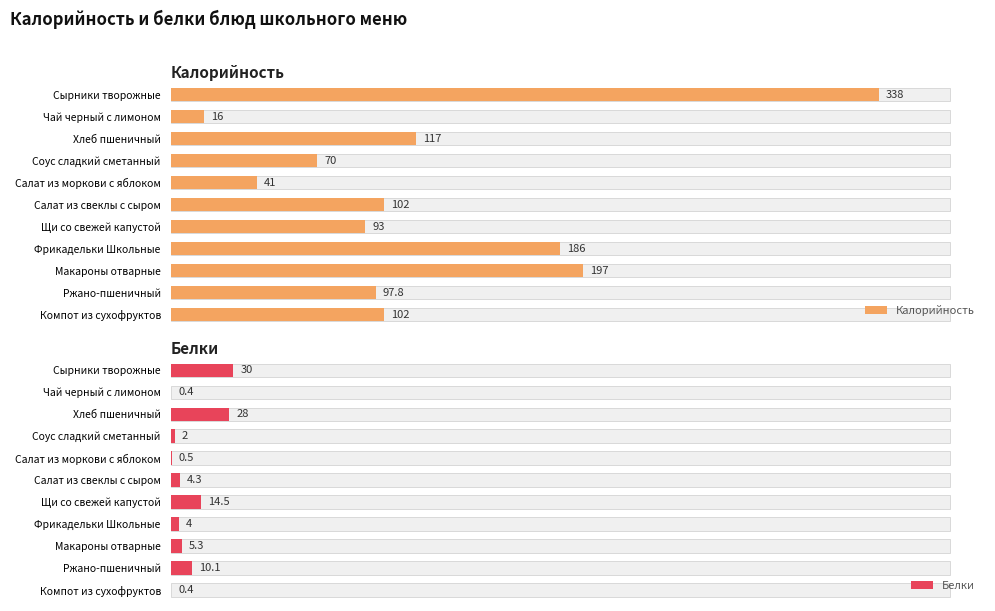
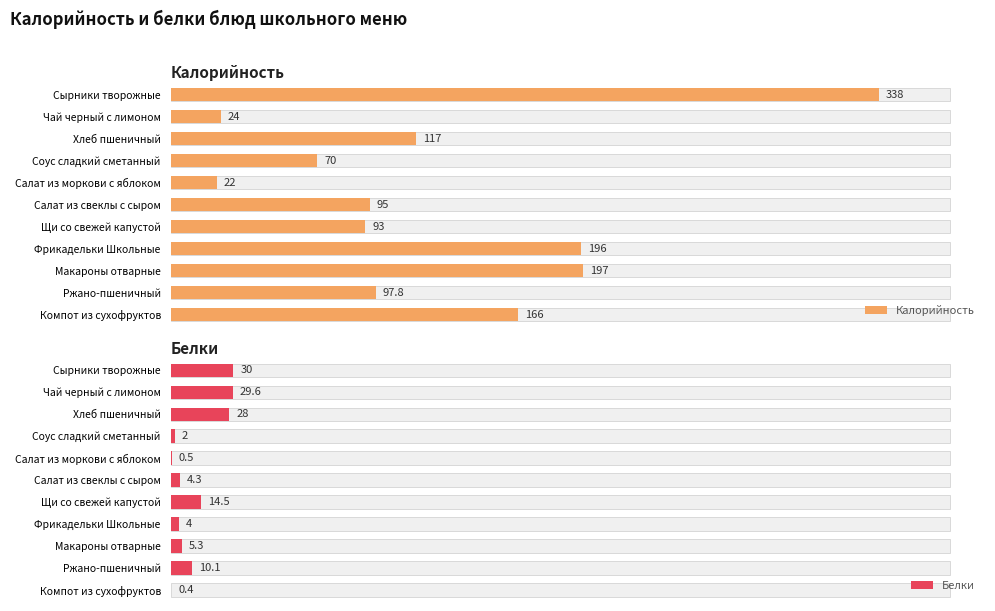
  {
    "Калорийность": {
      "Калорийность": {
-       "Чай черный с лимоном": 16,
-       "Салат из моркови с яблоком": 41,
-       "Салат из свеклы с сыром": 102,
-       "Фрикадельки Школьные": 186,
-       "Компот из сухофруктов": 102
+       "Чай черный с лимоном": 24,
+       "Салат из моркови с яблоком": 22,
+       "Салат из свеклы с сыром": 95,
+       "Фрикадельки Школьные": 196,
+       "Компот из сухофруктов": 166
      }
    },
    "Белки": {
      "Белки": {
-       "Чай черный с лимоном": 0.4,
+       "Чай черный с лимоном": 29.6,
        "Салат из моркови с яблоком": 0.5,
        "Компот из сухофруктов": 0.4
      }
    }
  }
